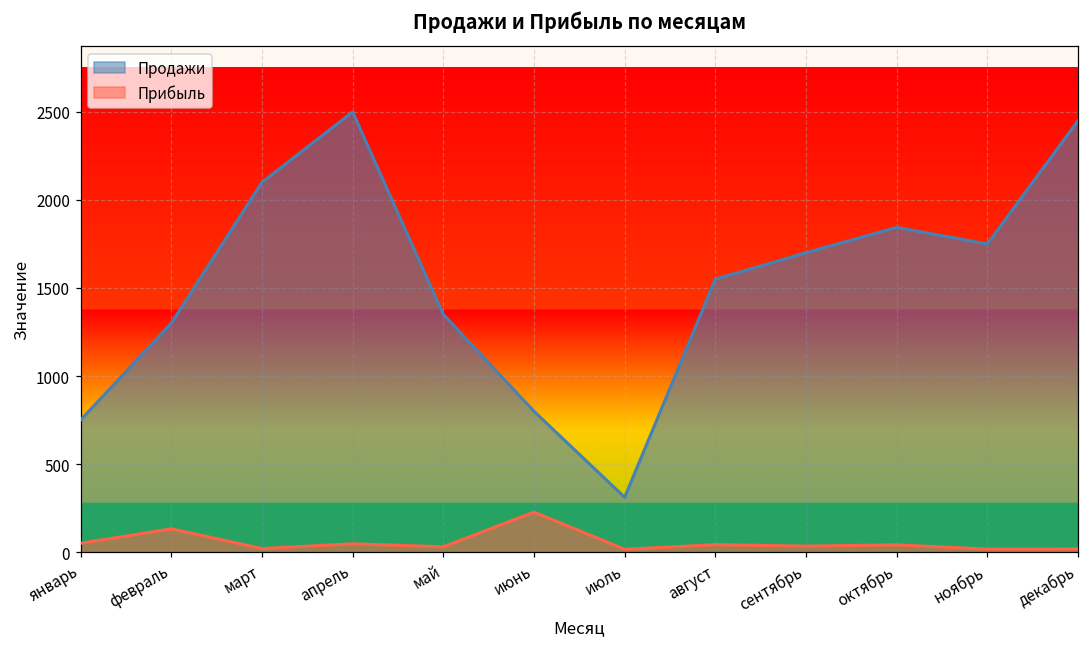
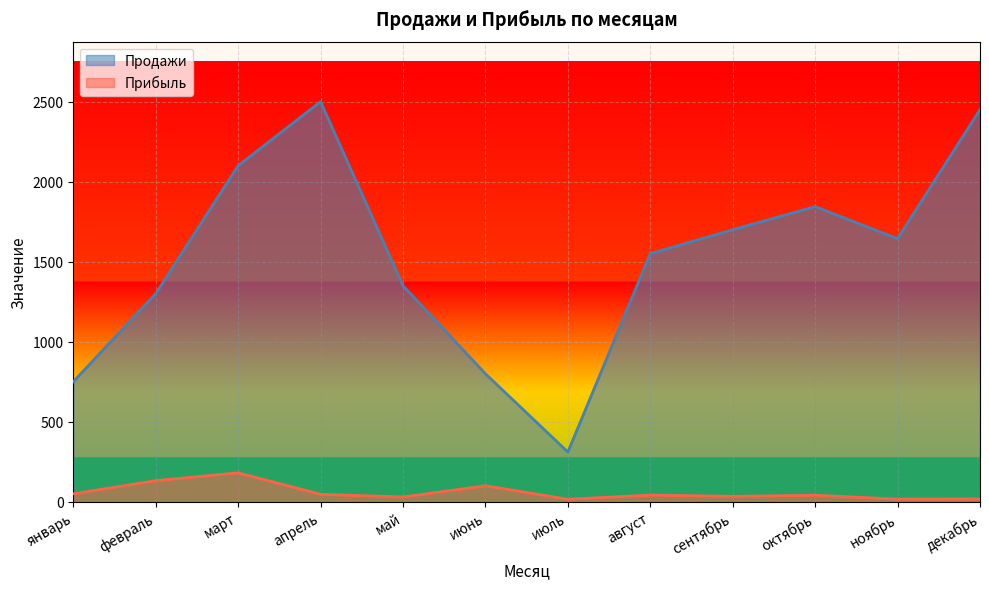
  {
    "Продажи": {
      "январь": 750,
      "февраль": 1300,
      "март": 2100,
      "апрель": 2500,
      "май": 1350,
      "июнь": 800,
      "июль": 310,
      "август": 1550,
      "сентябрь": 1700,
      "октябрь": 1840,
-     "ноябрь": 1750,
+     "ноябрь": 1640,
      "декабрь": 2450
    },
    "Прибыль": {
      "январь": 50,
      "февраль": 130,
-     "март": 20,
+     "март": 180,
      "апрель": 50,
      "май": 30,
-     "июнь": 230,
+     "июнь": 100,
      "июль": 20,
      "август": 40,
      "сентябрь": 30,
      "октябрь": 40,
      "ноябрь": 20,
      "декабрь": 20
    }
  }
